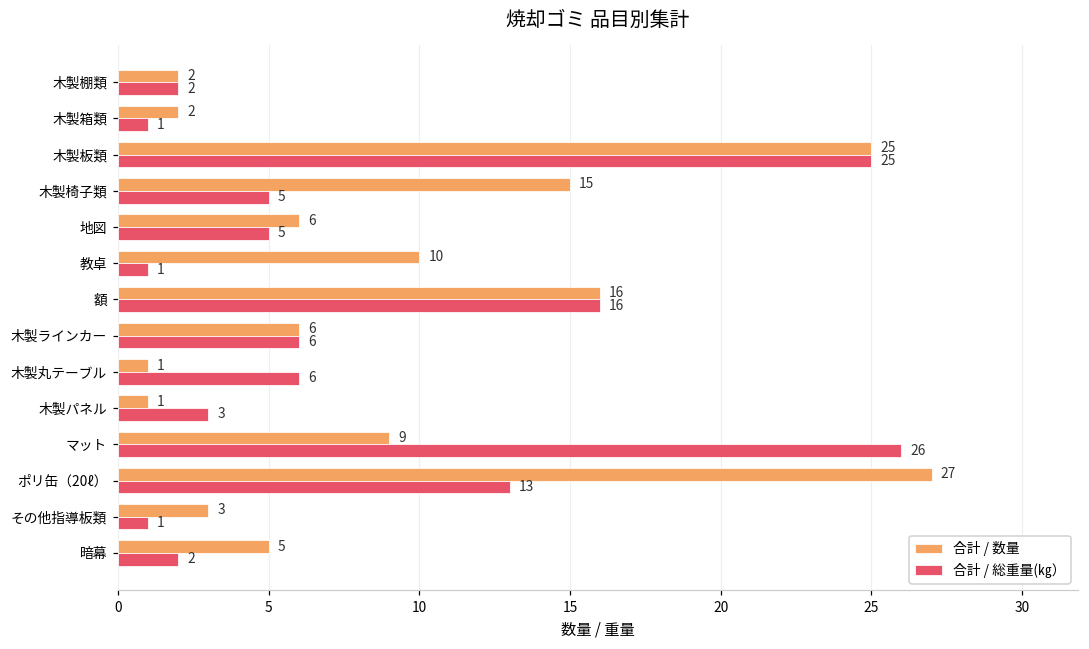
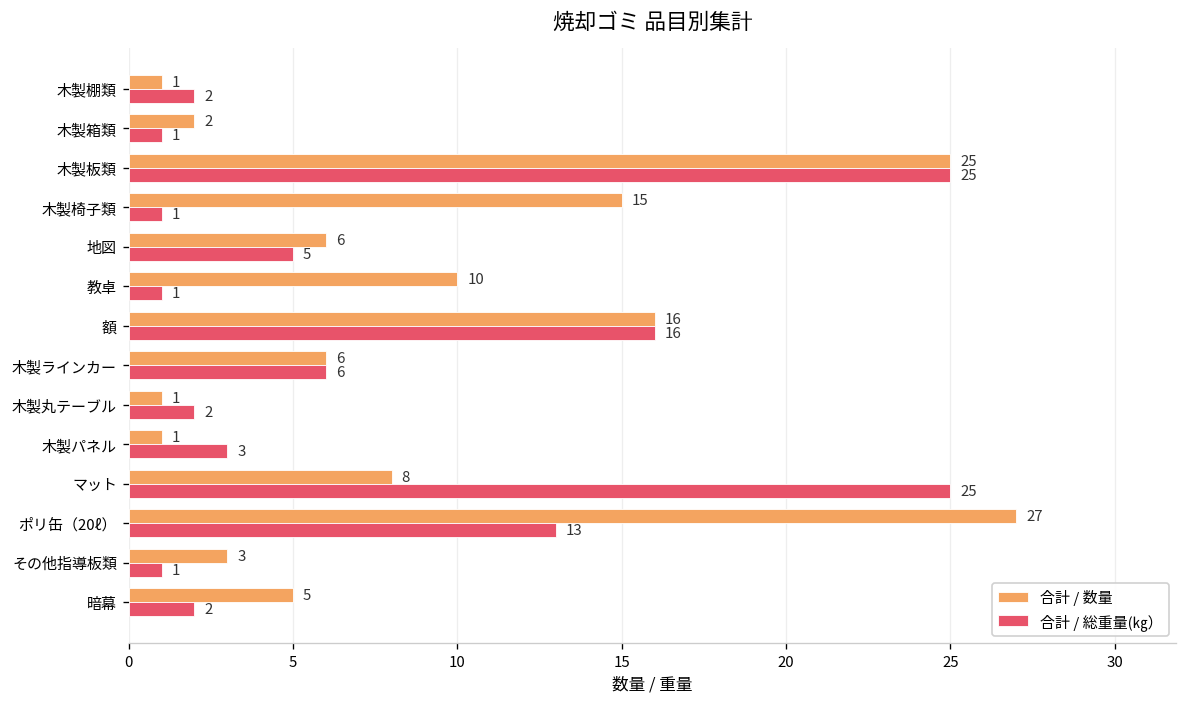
  {
    "合計 / 数量": {
-     "木製棚類": 2,
+     "木製棚類": 1,
      "木製箱類": 2,
      "木製板類": 25,
      "木製椅子類": 15,
      "地図": 6,
      "教卓": 10,
      "額": 16,
      "木製ラインカー": 6,
      "木製丸テーブル": 1,
      "木製パネル": 1,
-     "マット": 9,
+     "マット": 8,
      "ポリ缶（20ℓ）": 27,
      "その他指導板類": 3,
      "暗幕": 5
    },
    "合計 / 総重量(㎏）": {
      "木製棚類": 2,
      "木製箱類": 1,
      "木製板類": 25,
-     "木製椅子類": 5,
+     "木製椅子類": 1,
      "地図": 5,
      "教卓": 1,
      "額": 16,
      "木製ラインカー": 6,
-     "木製丸テーブル": 6,
+     "木製丸テーブル": 2,
      "木製パネル": 3,
-     "マット": 26,
+     "マット": 25,
      "ポリ缶（20ℓ）": 13,
      "その他指導板類": 1,
      "暗幕": 2
    }
  }
